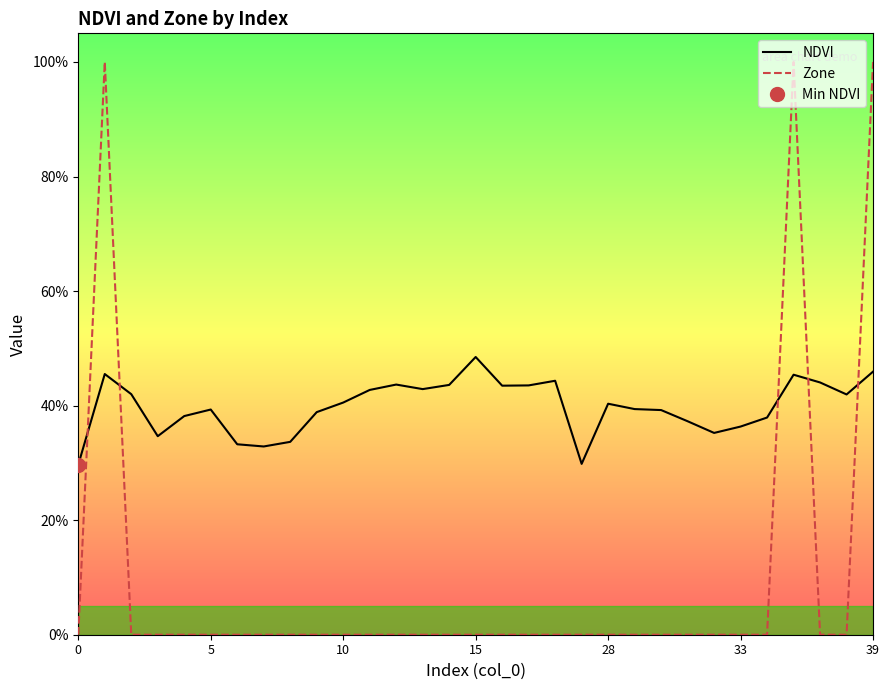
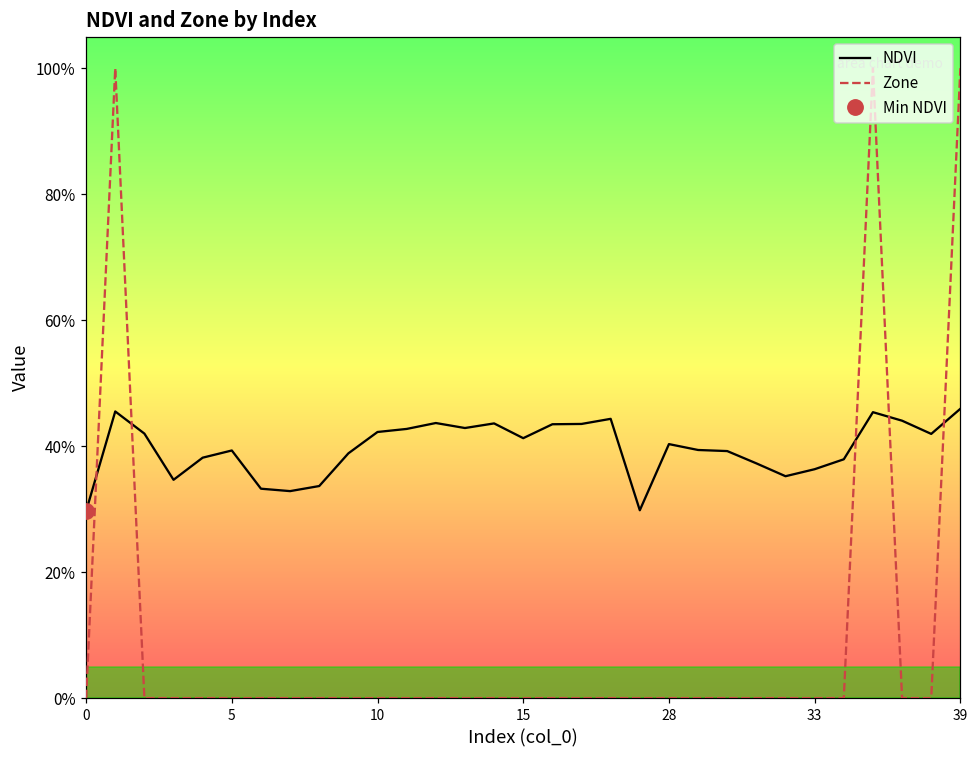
  {
    "NDVI": {
      "5": "39%",
-     "10": "41%",
-     "15": "48%",
+     "10": "42%",
+     "15": "41%",
      "33": "36%",
      "39": "46%"
    }
  }
